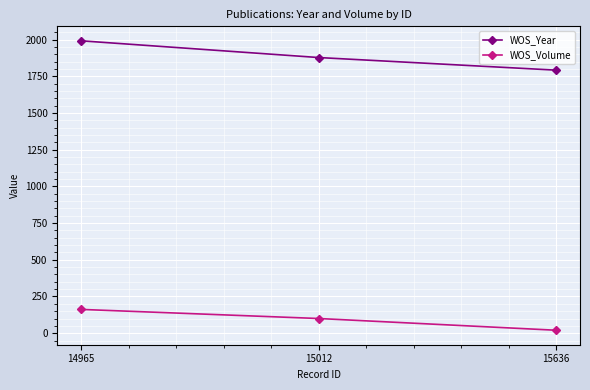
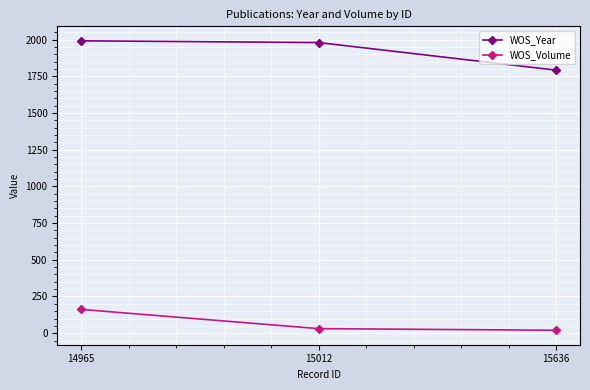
  {
    "WOS_Year": {
      "14965": 1990,
-     "15012": 1880,
+     "15012": 1980,
      "15636": 1790
    },
    "WOS_Volume": {
      "14965": 160,
-     "15012": 100,
+     "15012": 30,
      "15636": 20
    }
  }
